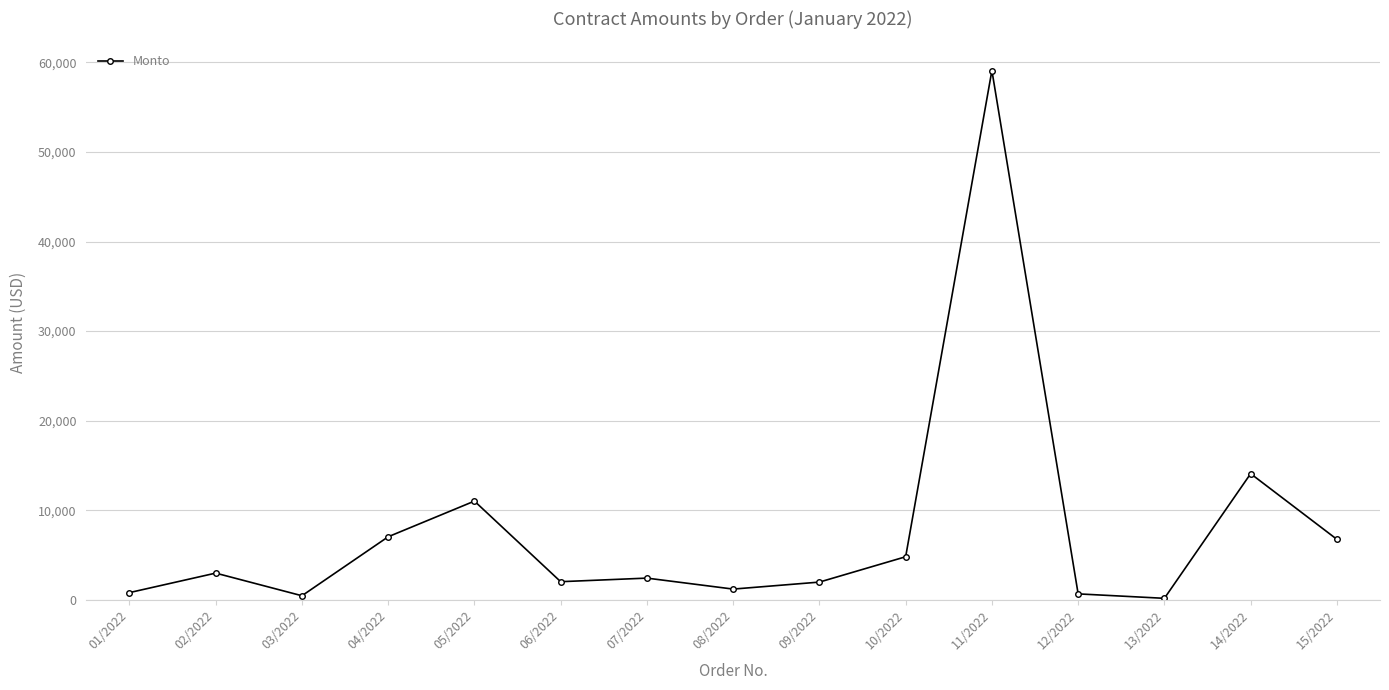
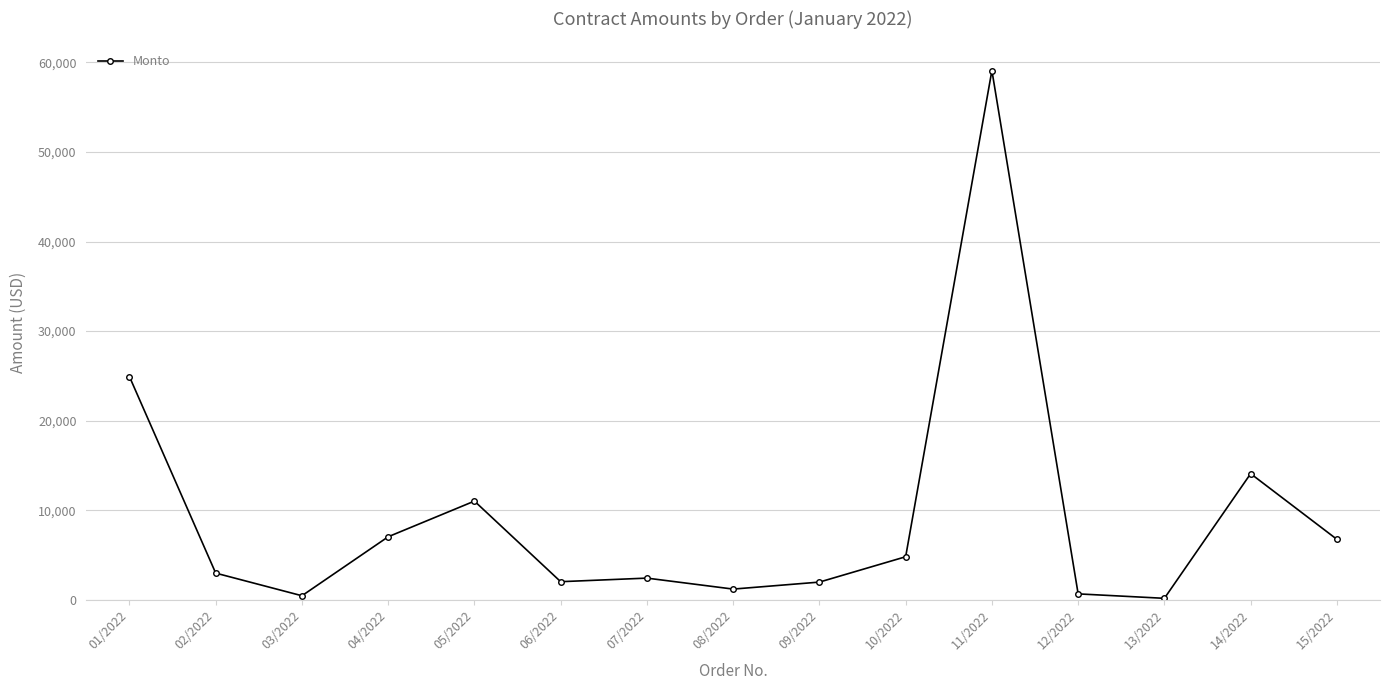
  {
-   "01/2022": "1,000",
+   "01/2022": "25,000",
    "02/2022": "3,000",
    "03/2022": "0",
    "04/2022": "7,000",
    "05/2022": "11,000",
    "06/2022": "2,000",
    "07/2022": "2,000",
    "08/2022": "1,000",
    "09/2022": "2,000",
    "10/2022": "5,000",
    "11/2022": "59,000",
    "12/2022": "1,000",
    "13/2022": "0",
    "14/2022": "14,000",
    "15/2022": "7,000"
  }
